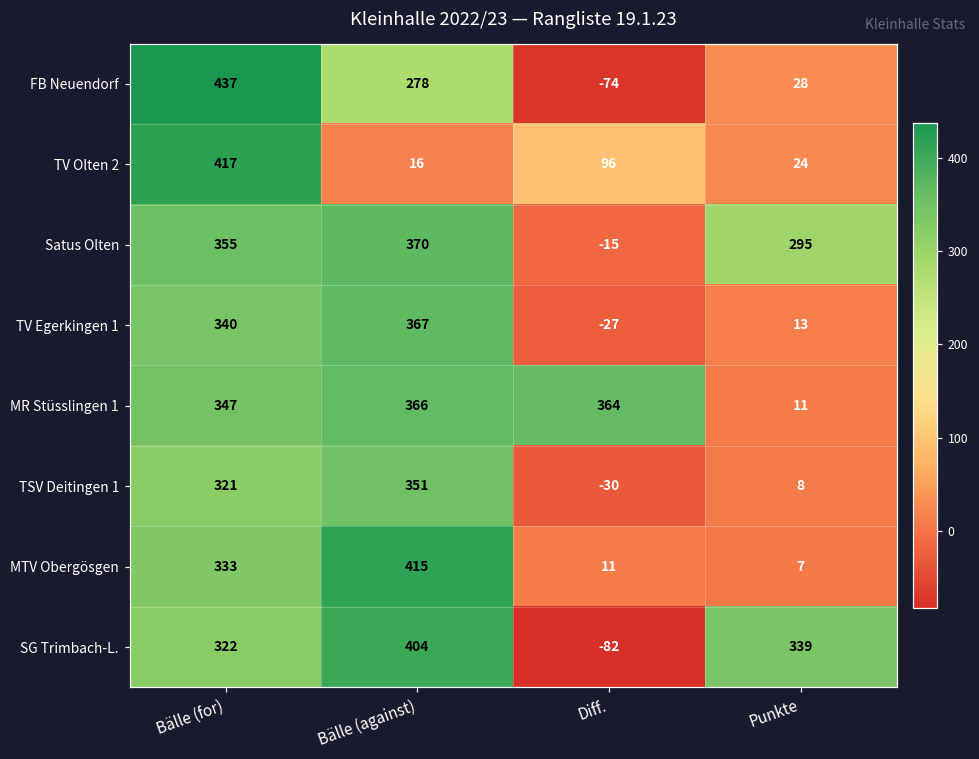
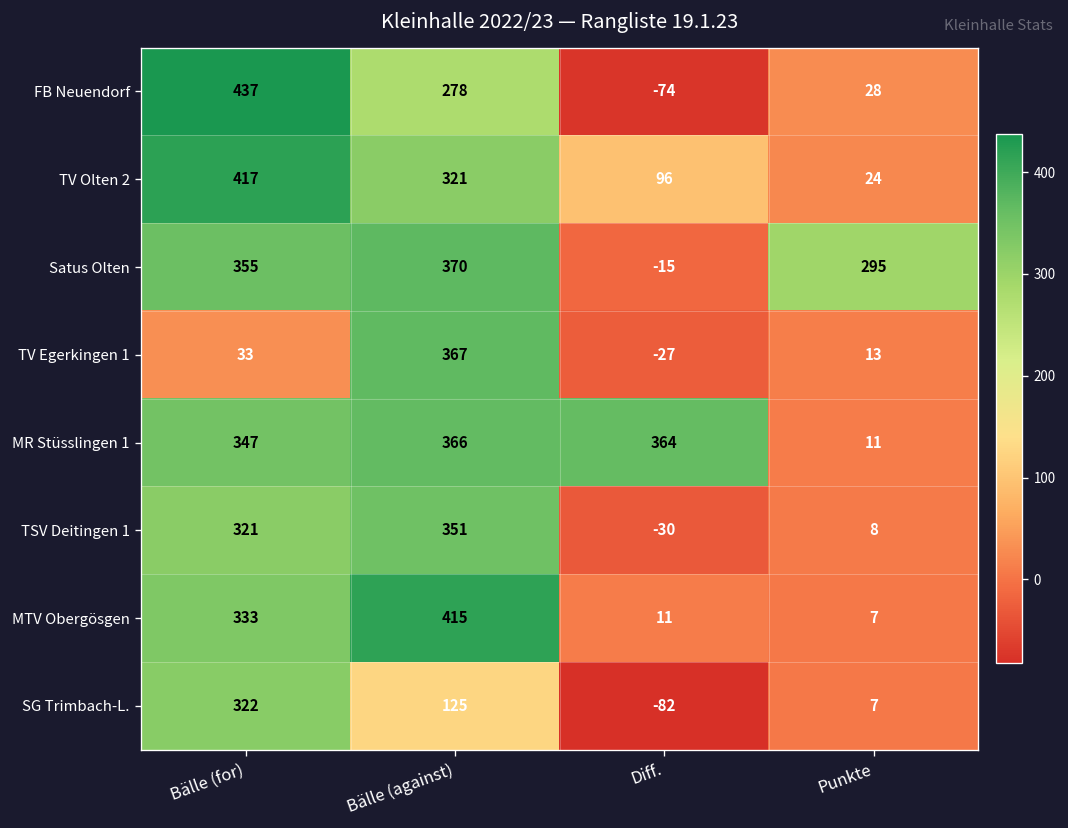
  {
    "FB Neuendorf": {
      "Bälle (for)": 437,
      "Bälle (against)": 278,
      "Diff.": -74,
      "Punkte": 28
    },
    "TV Olten 2": {
      "Bälle (for)": 417,
-     "Bälle (against)": 16,
+     "Bälle (against)": 321,
      "Diff.": 96,
      "Punkte": 24
    },
    "Satus Olten": {
      "Bälle (for)": 355,
      "Bälle (against)": 370,
      "Diff.": -15,
      "Punkte": 295
    },
    "TV Egerkingen 1": {
-     "Bälle (for)": 340,
+     "Bälle (for)": 33,
      "Bälle (against)": 367,
      "Diff.": -27,
      "Punkte": 13
    },
    "MR Stüsslingen 1": {
      "Bälle (for)": 347,
      "Bälle (against)": 366,
      "Diff.": 364,
      "Punkte": 11
    },
    "TSV Deitingen 1": {
      "Bälle (for)": 321,
      "Bälle (against)": 351,
      "Diff.": -30,
      "Punkte": 8
    },
    "MTV Obergösgen": {
      "Bälle (for)": 333,
      "Bälle (against)": 415,
      "Diff.": 11,
      "Punkte": 7
    },
    "SG Trimbach-L.": {
      "Bälle (for)": 322,
-     "Bälle (against)": 404,
+     "Bälle (against)": 125,
      "Diff.": -82,
-     "Punkte": 339
+     "Punkte": 7
    }
  }
